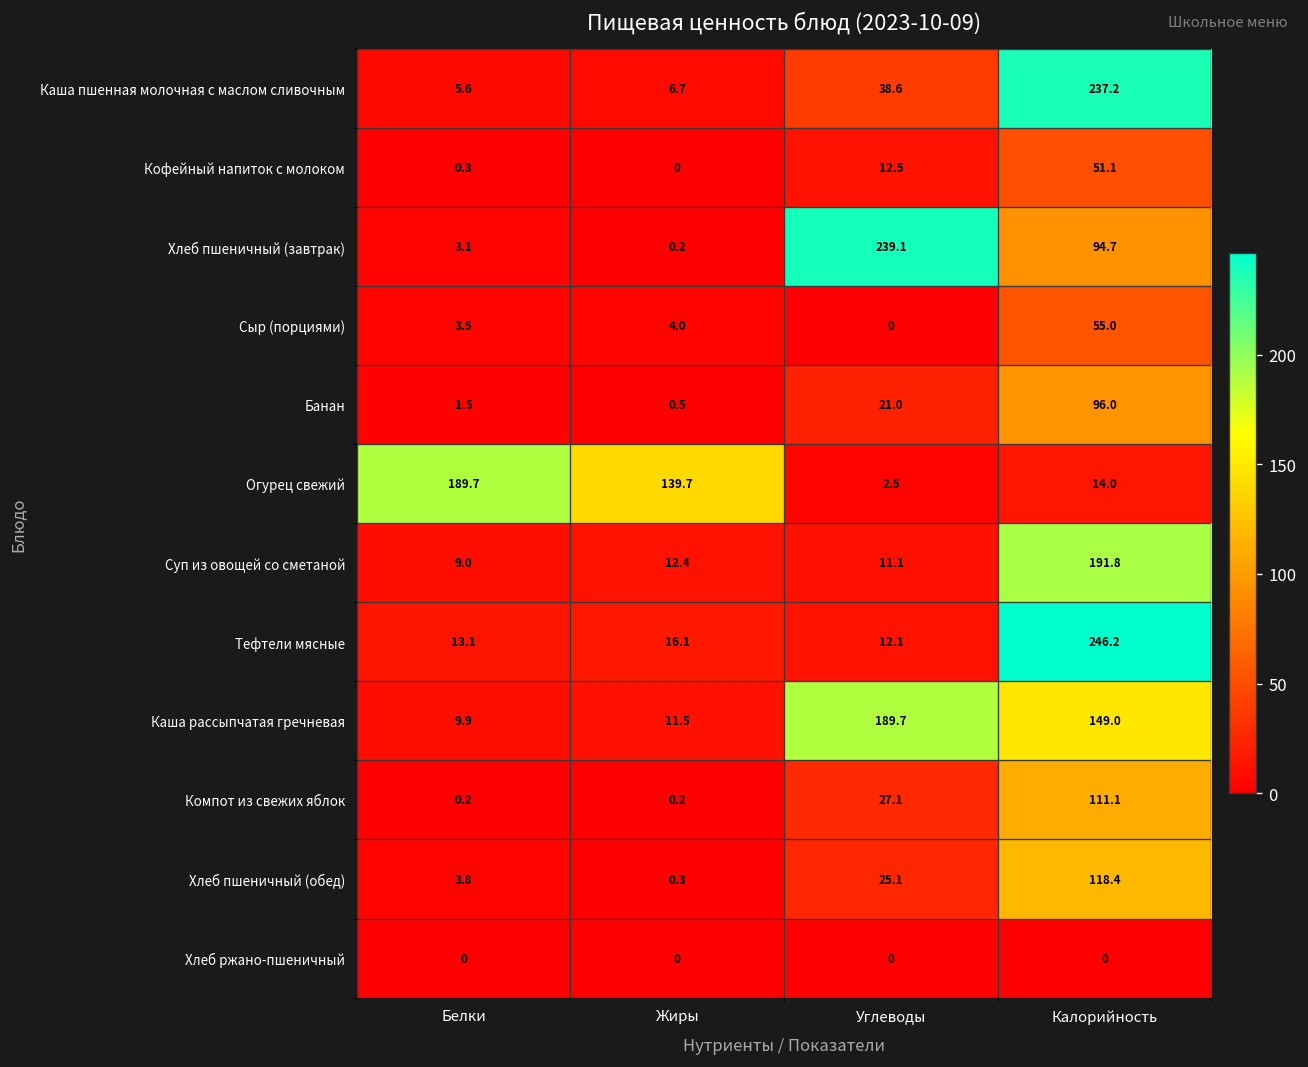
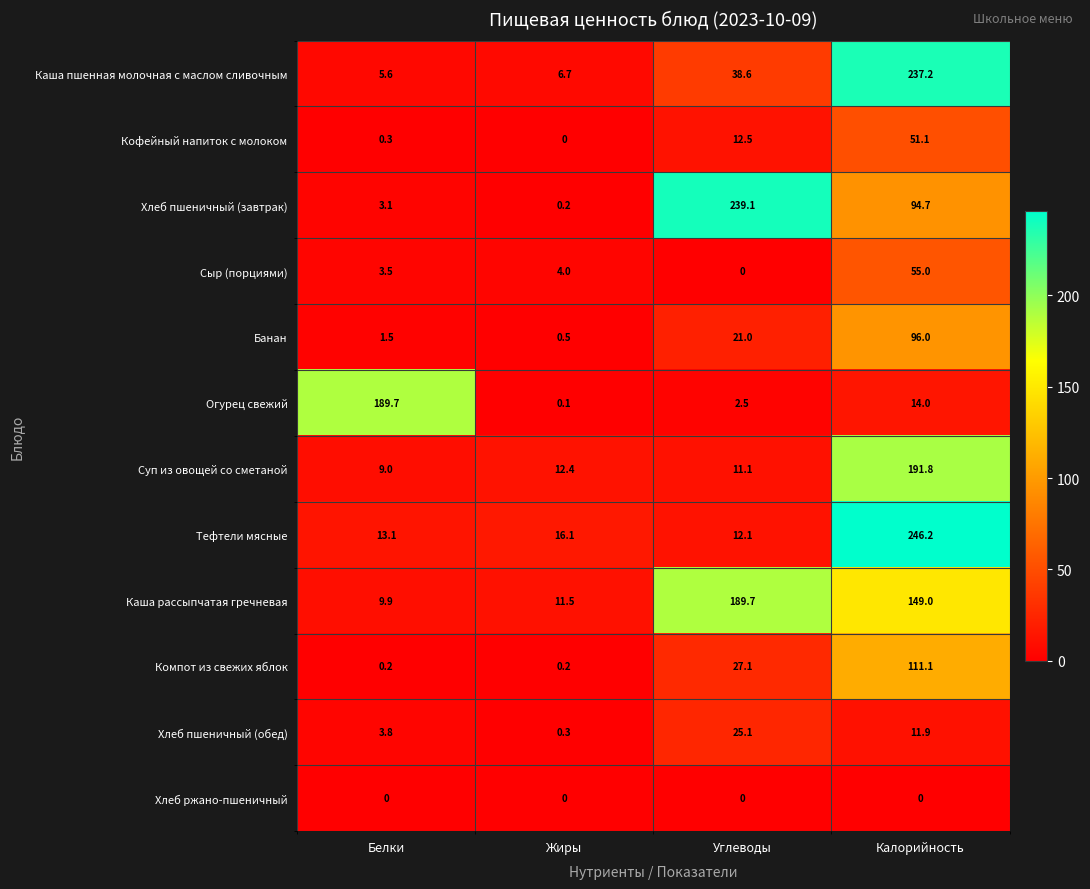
  {
    "Каша пшенная молочная с маслом сливочным": {
      "Белки": 5.6,
      "Жиры": 6.7,
      "Углеводы": 38.6,
      "Калорийность": 237.2
    },
    "Кофейный напиток с молоком": {
      "Белки": 0.3,
      "Жиры": 0,
      "Углеводы": 12.5,
      "Калорийность": 51.1
    },
    "Хлеб пшеничный (завтрак)": {
      "Белки": 3.1,
      "Жиры": 0.2,
      "Углеводы": 239.1,
      "Калорийность": 94.7
    },
    "Сыр (порциями)": {
      "Белки": 3.5,
      "Жиры": 4.0,
      "Углеводы": 0,
      "Калорийность": 55.0
    },
    "Банан": {
      "Белки": 1.5,
      "Жиры": 0.5,
      "Углеводы": 21.0,
      "Калорийность": 96.0
    },
    "Огурец свежий": {
      "Белки": 189.7,
-     "Жиры": 139.7,
+     "Жиры": 0.1,
      "Углеводы": 2.5,
      "Калорийность": 14.0
    },
    "Суп из овощей со сметаной": {
      "Белки": 9.0,
      "Жиры": 12.4,
      "Углеводы": 11.1,
      "Калорийность": 191.8
    },
    "Тефтели мясные": {
      "Белки": 13.1,
      "Жиры": 16.1,
      "Углеводы": 12.1,
      "Калорийность": 246.2
    },
    "Каша рассыпчатая гречневая": {
      "Белки": 9.9,
      "Жиры": 11.5,
      "Углеводы": 189.7,
      "Калорийность": 149.0
    },
    "Компот из свежих яблок": {
      "Белки": 0.2,
      "Жиры": 0.2,
      "Углеводы": 27.1,
      "Калорийность": 111.1
    },
    "Хлеб пшеничный (обед)": {
      "Белки": 3.8,
      "Жиры": 0.3,
      "Углеводы": 25.1,
-     "Калорийность": 118.4
+     "Калорийность": 11.9
    },
    "Хлеб ржано-пшеничный": {
      "Белки": 0,
      "Жиры": 0,
      "Углеводы": 0,
      "Калорийность": 0
    }
  }
